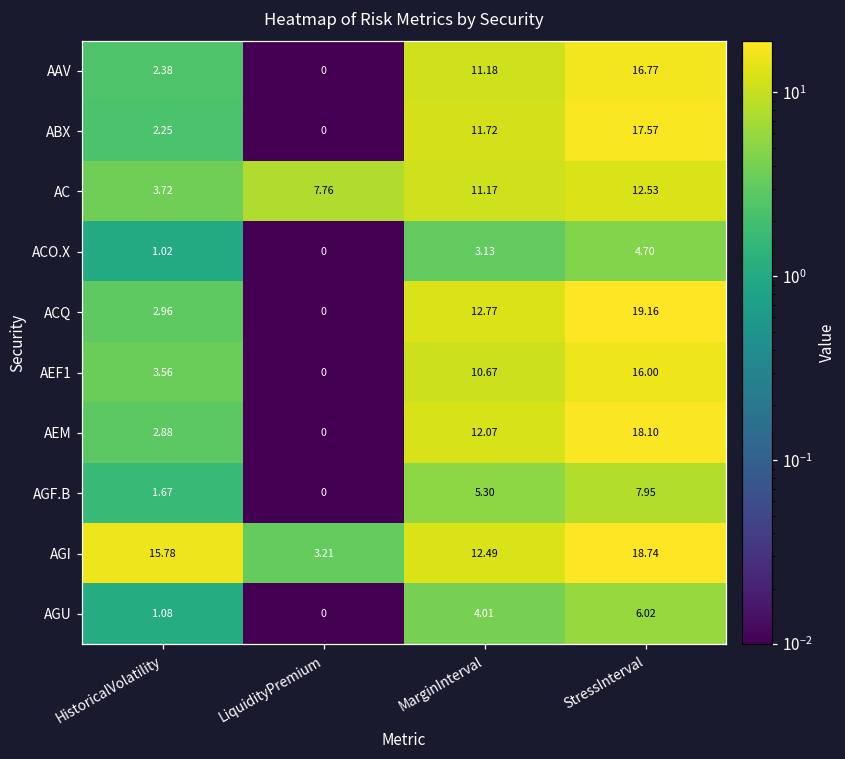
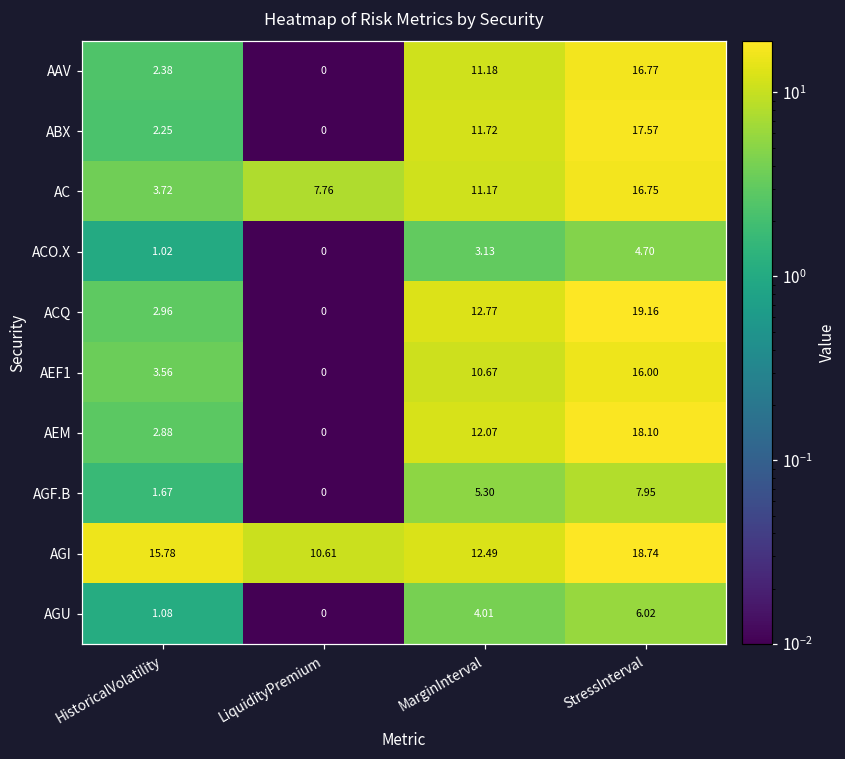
  {
    "AAV": {
      "HistoricalVolatility": 2.38,
      "LiquidityPremium": 0,
      "MarginInterval": 11.18,
      "StressInterval": 16.77
    },
    "ABX": {
      "HistoricalVolatility": 2.25,
      "LiquidityPremium": 0,
      "MarginInterval": 11.72,
      "StressInterval": 17.57
    },
    "AC": {
      "HistoricalVolatility": 3.72,
      "LiquidityPremium": 7.76,
      "MarginInterval": 11.17,
-     "StressInterval": 12.53
+     "StressInterval": 16.75
    },
    "ACO.X": {
      "HistoricalVolatility": 1.02,
      "LiquidityPremium": 0,
      "MarginInterval": 3.13,
      "StressInterval": 4.70
    },
    "ACQ": {
      "HistoricalVolatility": 2.96,
      "LiquidityPremium": 0,
      "MarginInterval": 12.77,
      "StressInterval": 19.16
    },
    "AEF1": {
      "HistoricalVolatility": 3.56,
      "LiquidityPremium": 0,
      "MarginInterval": 10.67,
      "StressInterval": 16.00
    },
    "AEM": {
      "HistoricalVolatility": 2.88,
      "LiquidityPremium": 0,
      "MarginInterval": 12.07,
      "StressInterval": 18.10
    },
    "AGF.B": {
      "HistoricalVolatility": 1.67,
      "LiquidityPremium": 0,
      "MarginInterval": 5.30,
      "StressInterval": 7.95
    },
    "AGI": {
      "HistoricalVolatility": 15.78,
-     "LiquidityPremium": 3.21,
+     "LiquidityPremium": 10.61,
      "MarginInterval": 12.49,
      "StressInterval": 18.74
    },
    "AGU": {
      "HistoricalVolatility": 1.08,
      "LiquidityPremium": 0,
      "MarginInterval": 4.01,
      "StressInterval": 6.02
    }
  }
